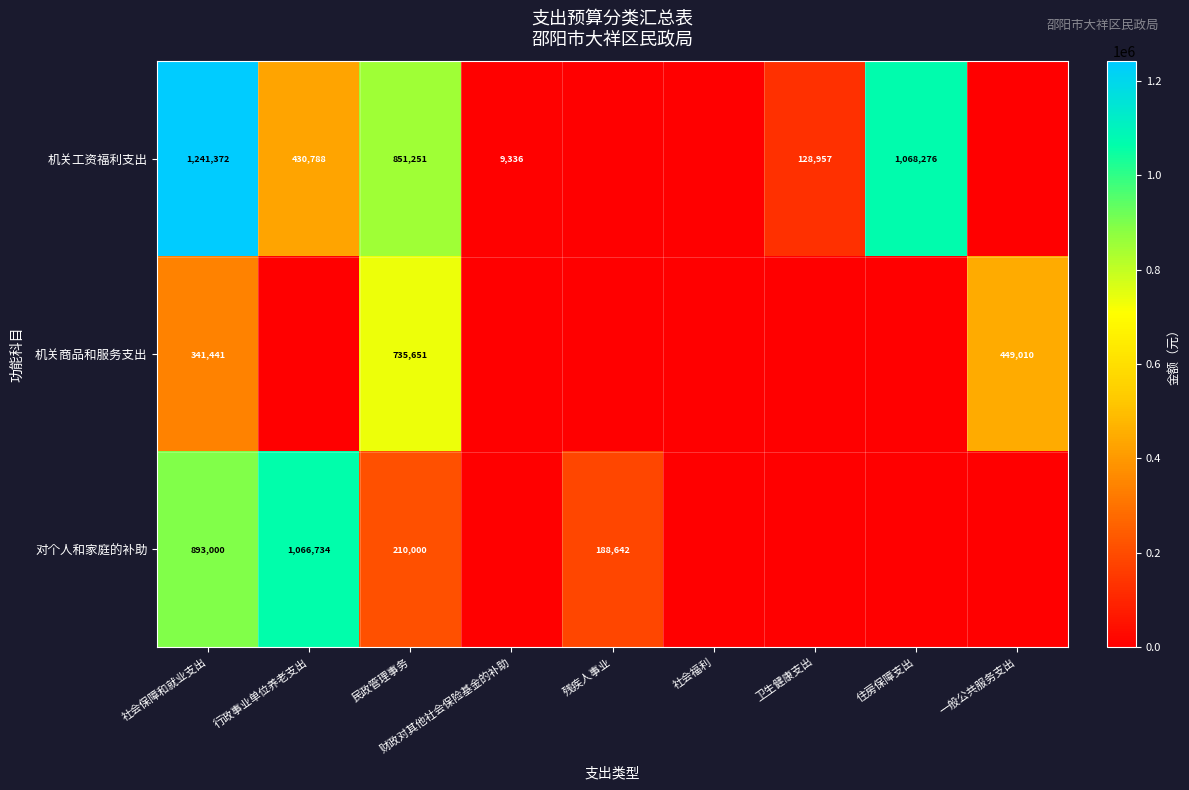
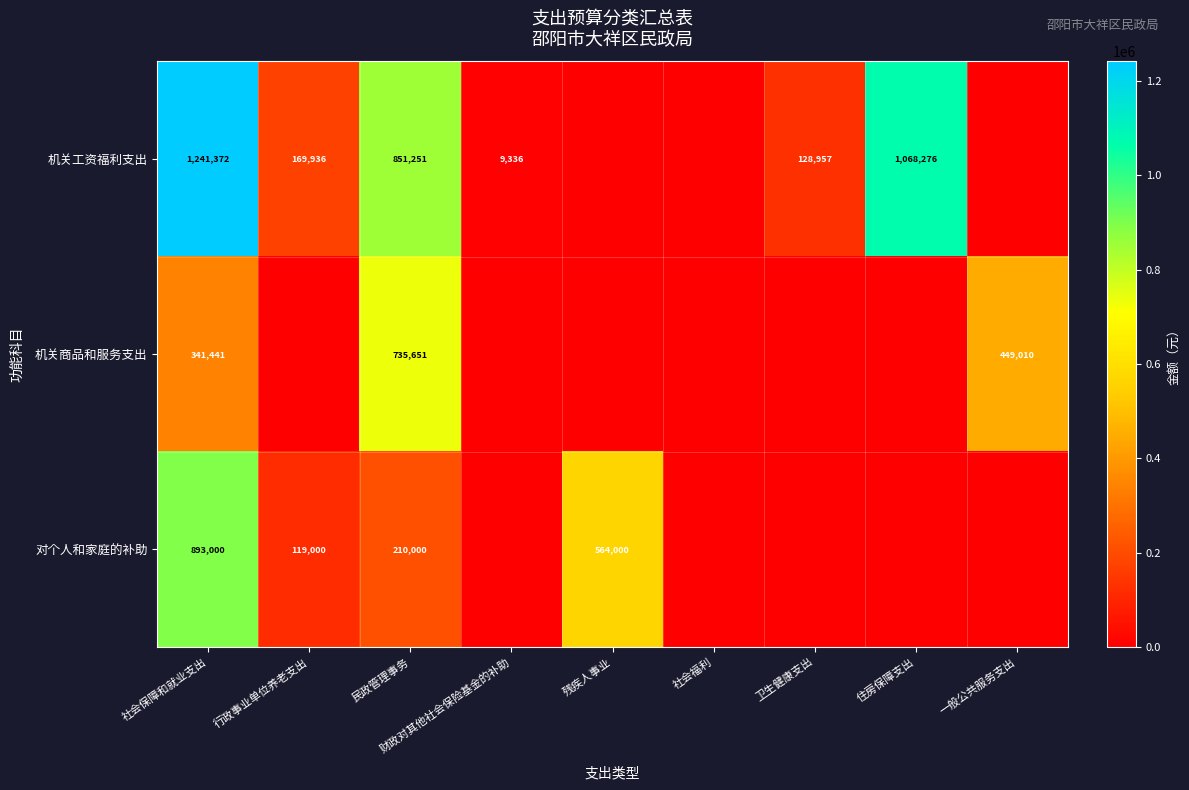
  {
    "机关工资福利支出": {
      "社会保障和就业支出": "1,241,372",
-     "行政事业单位养老支出": "430,788",
+     "行政事业单位养老支出": "169,936",
      "民政管理事务": "851,251",
      "财政对其他社会保险基金的补助": "9,336",
      "卫生健康支出": "128,957",
      "住房保障支出": "1,068,276"
    },
    "机关商品和服务支出": {
      "社会保障和就业支出": "341,441",
      "民政管理事务": "735,651",
      "一般公共服务支出": "449,010"
    },
    "对个人和家庭的补助": {
      "社会保障和就业支出": "893,000",
-     "行政事业单位养老支出": "1,066,734",
+     "行政事业单位养老支出": "119,000",
      "民政管理事务": "210,000",
-     "残疾人事业": "188,642"
+     "残疾人事业": "564,000"
    }
  }
